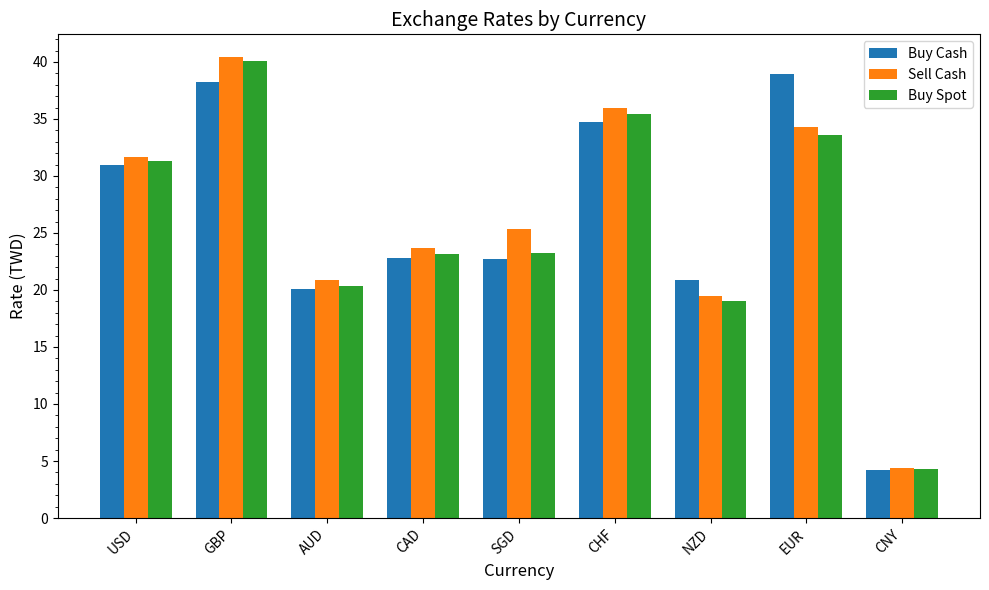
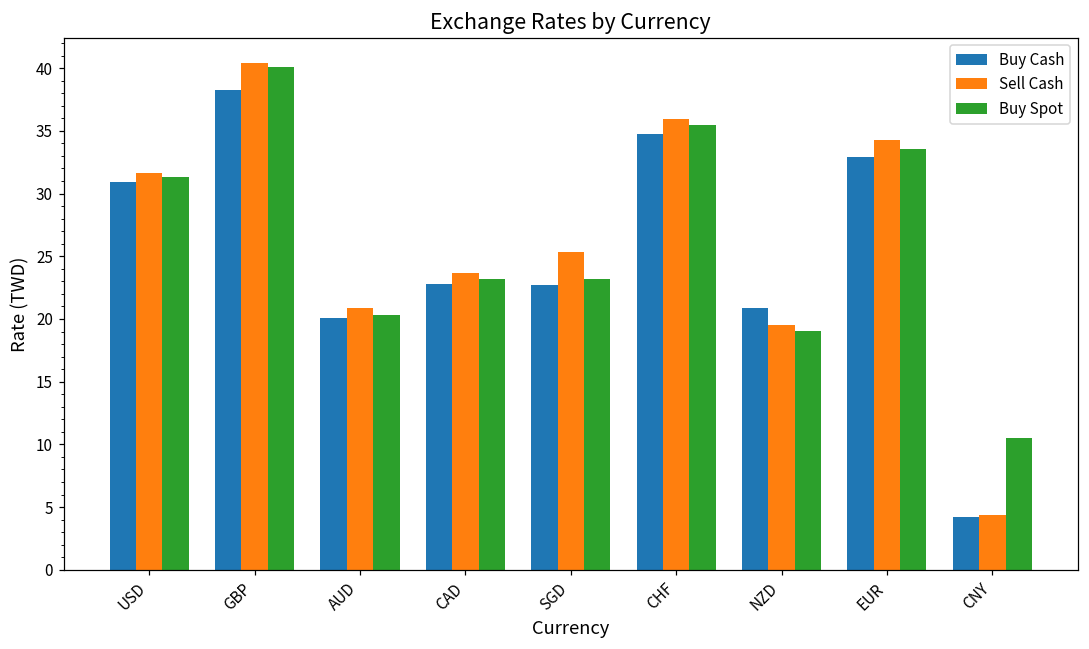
  {
    "Buy Cash": {
      "USD": 31.0,
      "GBP": 38.3,
      "AUD": 20.1,
      "CAD": 22.8,
      "SGD": 22.7,
      "CHF": 34.8,
      "NZD": 20.9,
-     "EUR": 39.0,
+     "EUR": 32.9,
      "CNY": 4.2
    },
    "Sell Cash": {
      "USD": 31.6,
      "GBP": 40.4,
      "AUD": 20.8,
      "CAD": 23.7,
      "SGD": 25.3,
      "CHF": 36.0,
      "NZD": 19.5,
      "EUR": 34.3,
      "CNY": 4.4
    },
    "Buy Spot": {
      "USD": 31.3,
      "GBP": 40.1,
      "AUD": 20.4,
      "CAD": 23.2,
      "SGD": 23.2,
      "CHF": 35.4,
      "NZD": 19.0,
      "EUR": 33.6,
-     "CNY": 4.3
+     "CNY": 10.5
    }
  }
